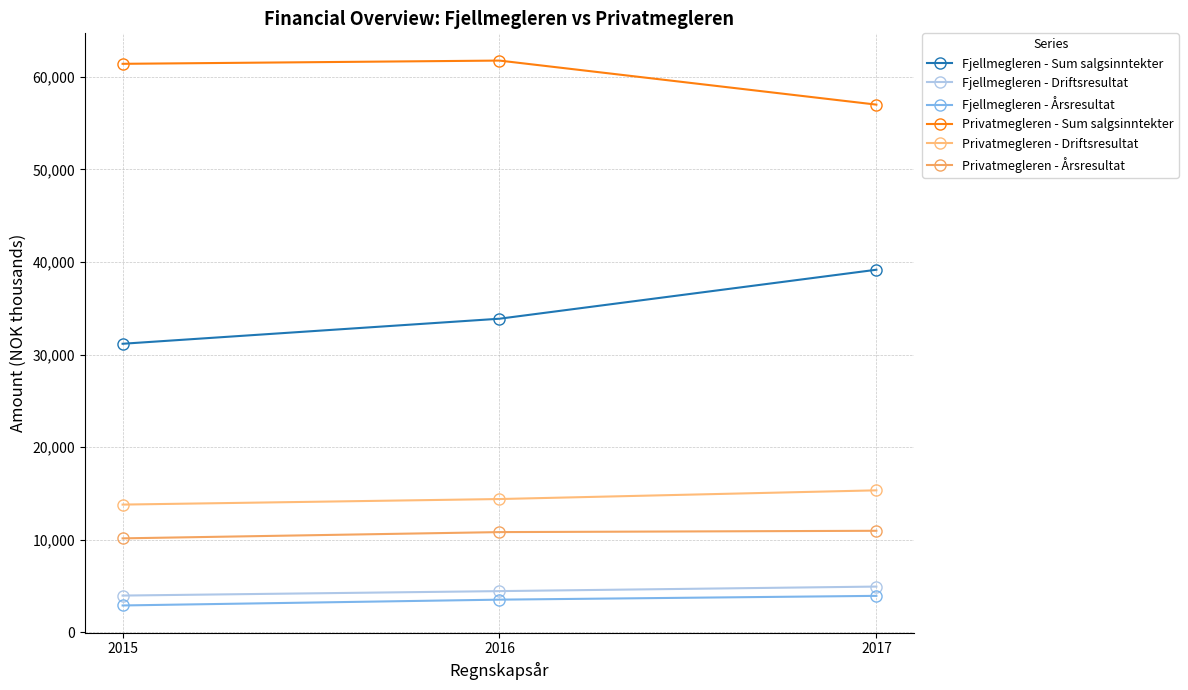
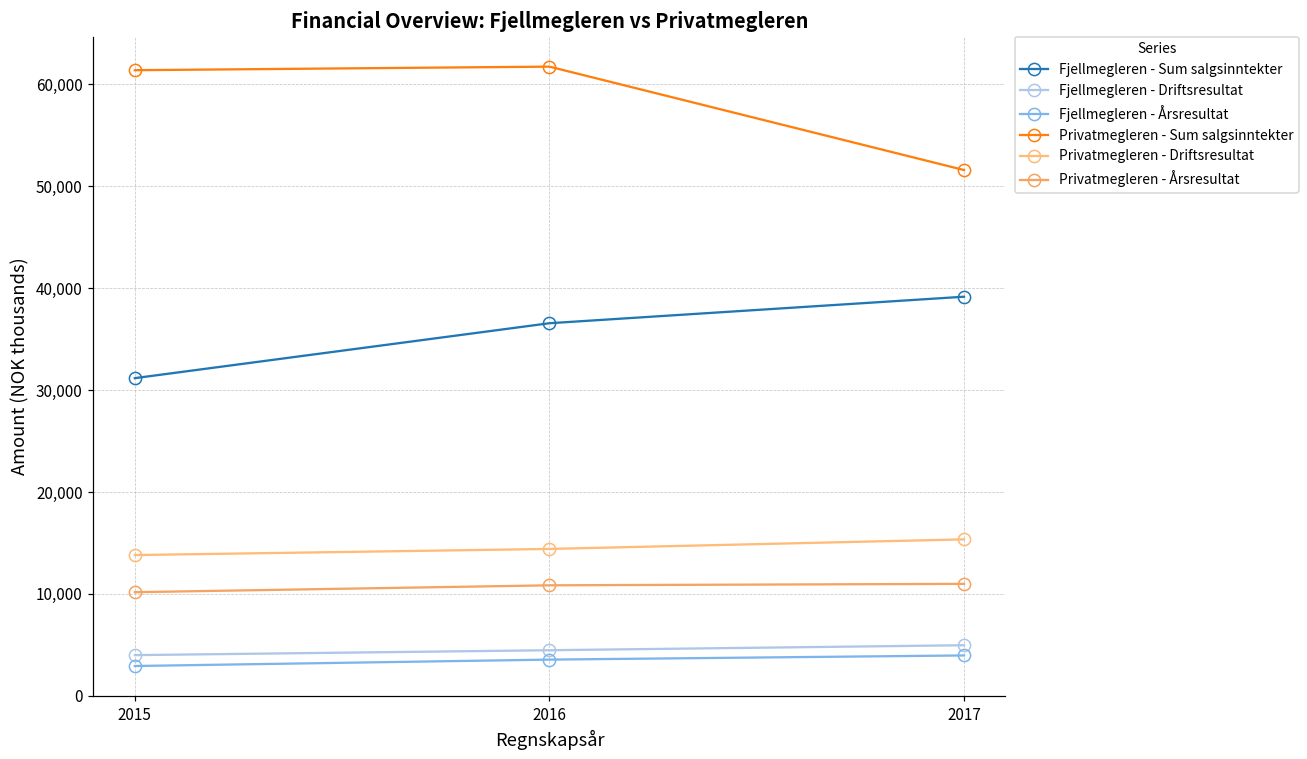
  {
    "Fjellmegleren - Sum salgsinntekter": {
      "2015": "31,000",
-     "2016": "34,000",
+     "2016": "37,000",
      "2017": "39,000"
    },
    "Privatmegleren - Sum salgsinntekter": {
      "2015": "61,000",
      "2016": "62,000",
-     "2017": "57,000"
+     "2017": "52,000"
    }
  }
